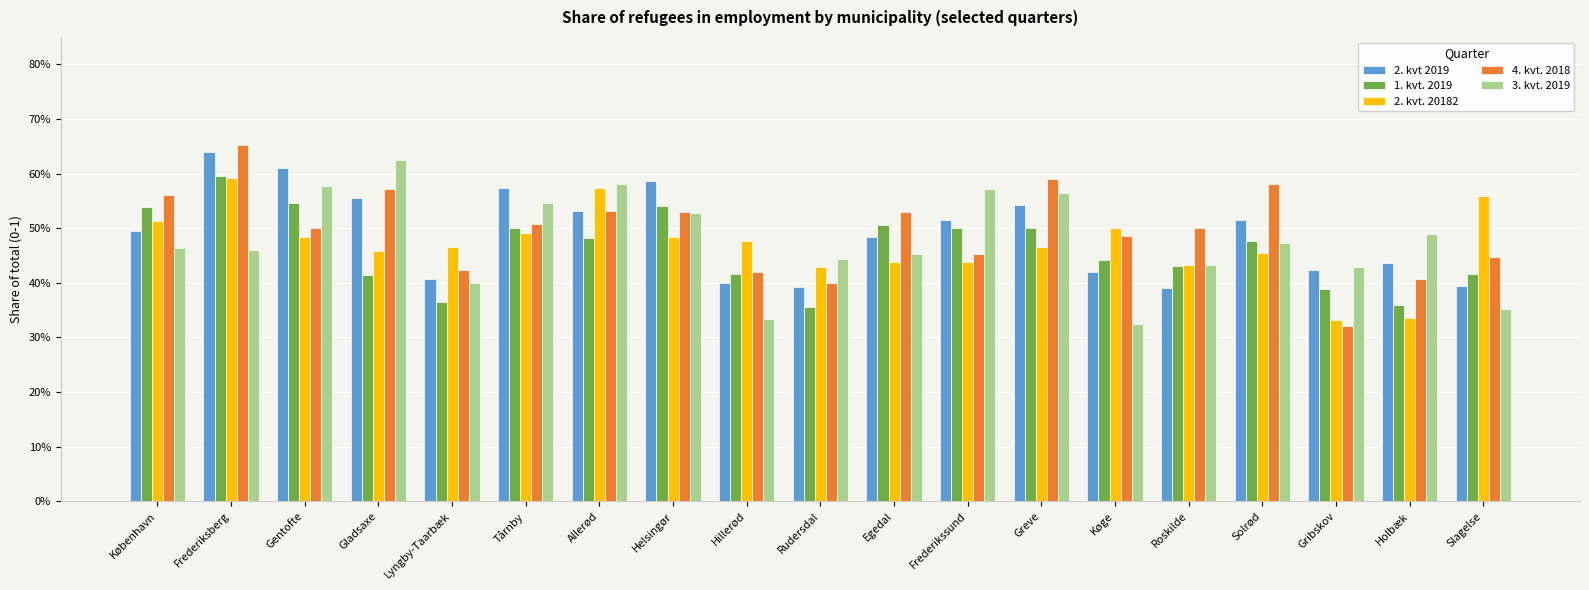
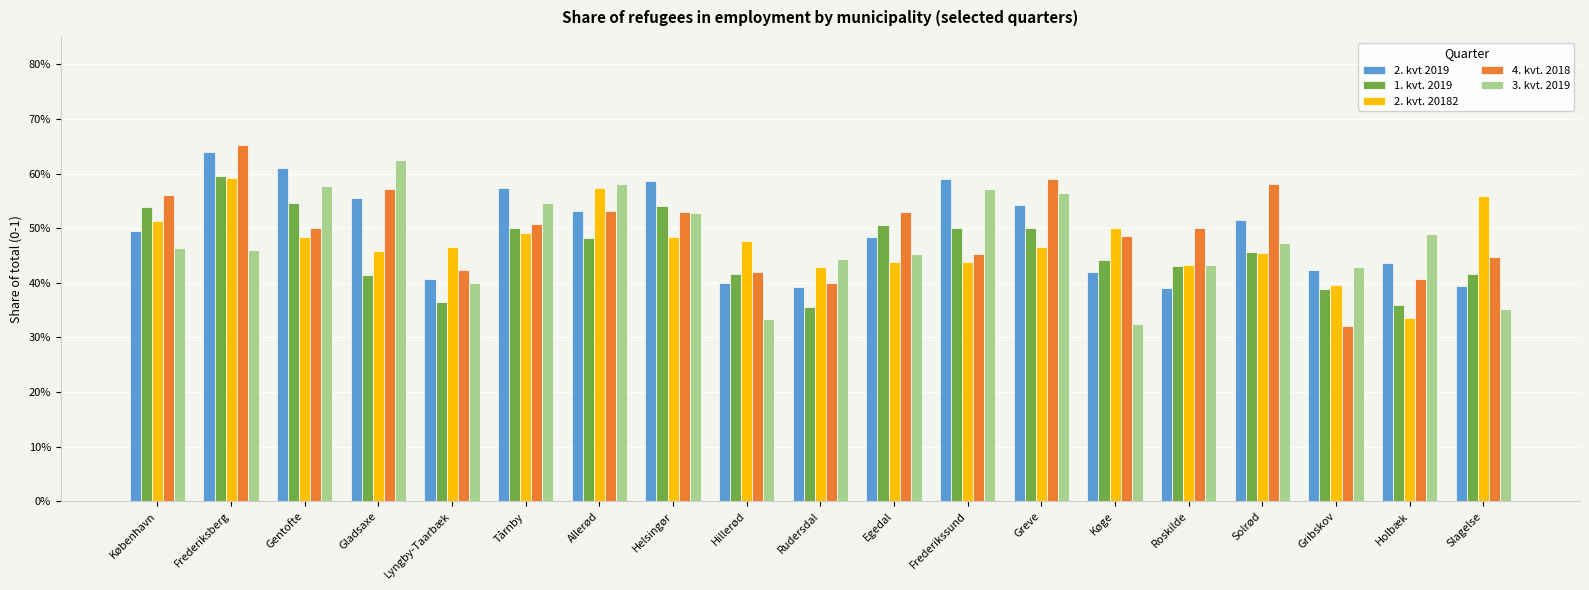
  {
    "2. kvt 2019": {
      "København": "50%",
      "Frederiksberg": "64%",
      "Gentofte": "61%",
      "Gladsaxe": "56%",
      "Lyngby-Taarbæk": "41%",
      "Tårnby": "57%",
      "Allerød": "53%",
      "Helsingør": "59%",
      "Hillerød": "40%",
      "Rudersdal": "39%",
      "Egedal": "48%",
-     "Frederikssund": "52%",
+     "Frederikssund": "59%",
      "Greve": "54%",
      "Køge": "42%",
      "Roskilde": "39%",
      "Solrød": "51%",
      "Gribskov": "42%",
      "Holbæk": "44%",
      "Slagelse": "39%"
    },
    "1. kvt. 2019": {
      "København": "54%",
      "Frederiksberg": "60%",
      "Gentofte": "55%",
      "Gladsaxe": "41%",
      "Lyngby-Taarbæk": "37%",
      "Tårnby": "50%",
      "Allerød": "48%",
      "Helsingør": "54%",
      "Hillerød": "42%",
      "Rudersdal": "36%",
      "Egedal": "51%",
      "Frederikssund": "50%",
      "Greve": "50%",
      "Køge": "44%",
      "Roskilde": "43%",
-     "Solrød": "48%",
+     "Solrød": "46%",
      "Gribskov": "39%",
      "Holbæk": "36%",
      "Slagelse": "42%"
    },
    "2. kvt. 20182": {
      "København": "51%",
      "Frederiksberg": "59%",
      "Gentofte": "48%",
      "Gladsaxe": "46%",
      "Lyngby-Taarbæk": "47%",
      "Tårnby": "49%",
      "Allerød": "57%",
      "Helsingør": "48%",
      "Hillerød": "48%",
      "Rudersdal": "43%",
      "Egedal": "44%",
      "Frederikssund": "44%",
      "Greve": "46%",
      "Køge": "50%",
      "Roskilde": "43%",
      "Solrød": "45%",
-     "Gribskov": "33%",
+     "Gribskov": "40%",
      "Holbæk": "34%",
      "Slagelse": "56%"
    },
    "4. kvt. 2018": {
      "København": "56%",
      "Frederiksberg": "65%",
      "Gentofte": "50%",
      "Gladsaxe": "57%",
      "Lyngby-Taarbæk": "42%",
      "Tårnby": "51%",
      "Allerød": "53%",
      "Helsingør": "53%",
      "Hillerød": "42%",
      "Rudersdal": "40%",
      "Egedal": "53%",
      "Frederikssund": "45%",
      "Greve": "59%",
      "Køge": "49%",
      "Roskilde": "50%",
      "Solrød": "58%",
      "Gribskov": "32%",
      "Holbæk": "41%",
      "Slagelse": "45%"
    },
    "3. kvt. 2019": {
      "København": "46%",
      "Frederiksberg": "46%",
      "Gentofte": "58%",
      "Gladsaxe": "63%",
      "Lyngby-Taarbæk": "40%",
      "Tårnby": "55%",
      "Allerød": "58%",
      "Helsingør": "53%",
      "Hillerød": "33%",
      "Rudersdal": "44%",
      "Egedal": "45%",
      "Frederikssund": "57%",
      "Greve": "56%",
      "Køge": "32%",
      "Roskilde": "43%",
      "Solrød": "47%",
      "Gribskov": "43%",
      "Holbæk": "49%",
      "Slagelse": "35%"
    }
  }
